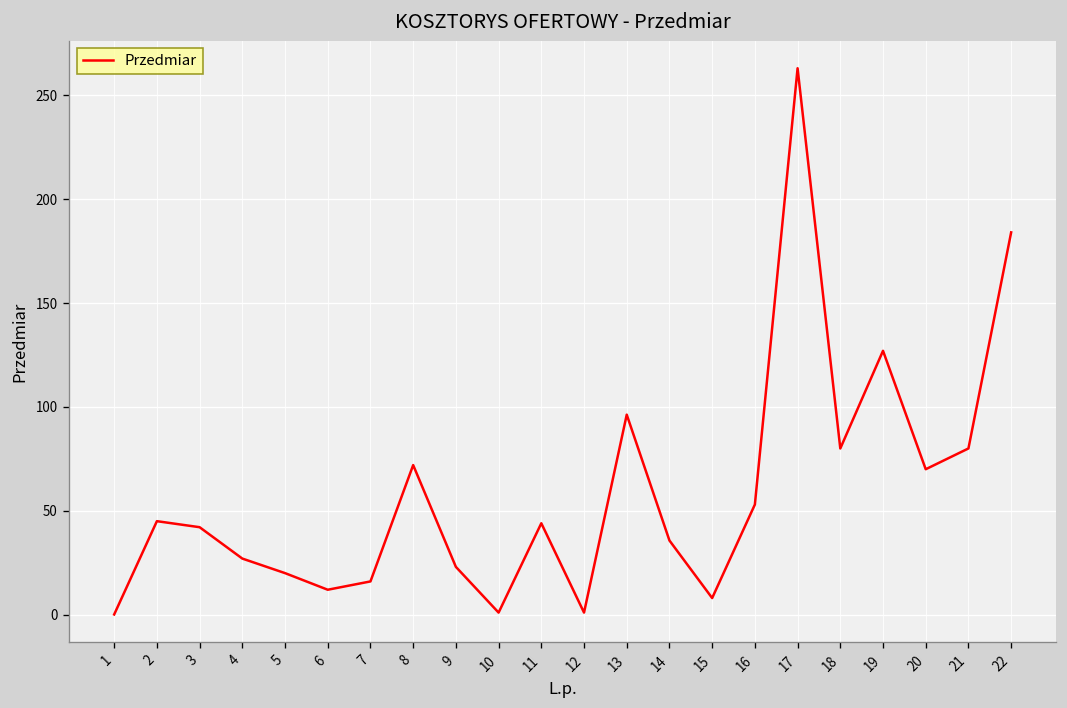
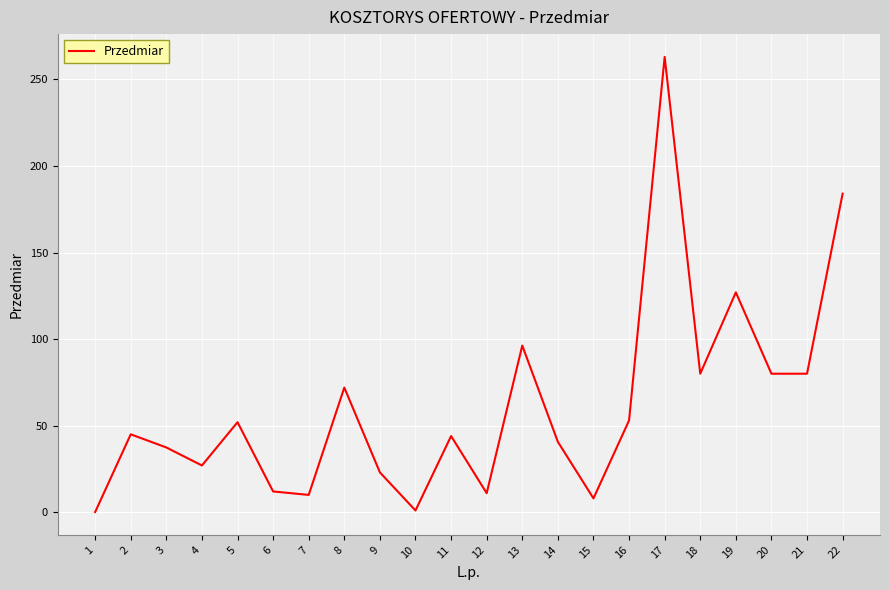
  {
    "1": 0,
    "2": 45,
-   "3": 42,
+   "3": 37,
    "4": 27,
-   "5": 20,
+   "5": 52,
    "6": 12,
-   "7": 16,
+   "7": 10,
    "8": 72,
    "9": 23,
    "10": 1,
    "11": 44,
-   "12": 1,
+   "12": 11,
    "13": 96,
-   "14": 36,
+   "14": 41,
    "15": 8,
    "16": 53,
    "17": 263,
    "18": 80,
    "19": 127,
-   "20": 70,
+   "20": 80,
    "21": 80,
    "22": 184
  }
